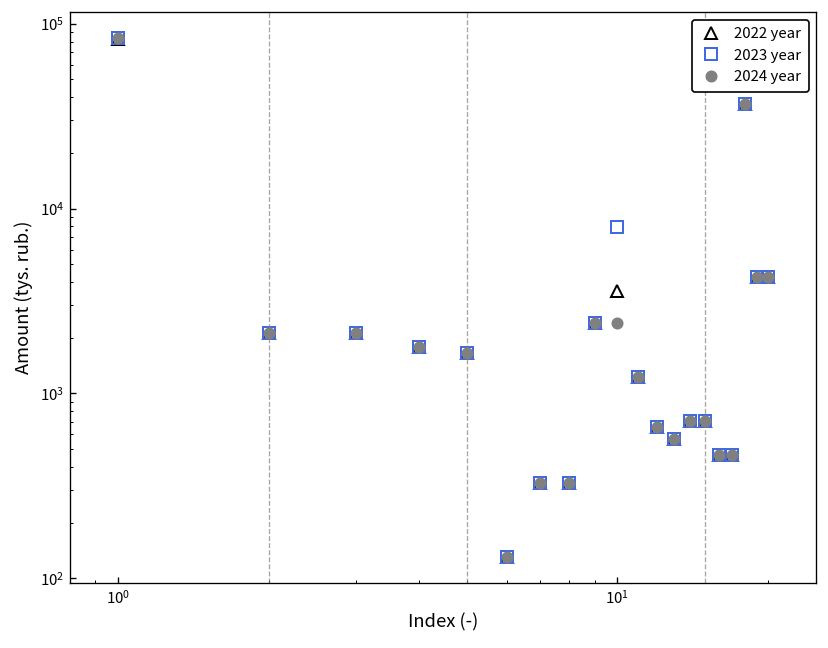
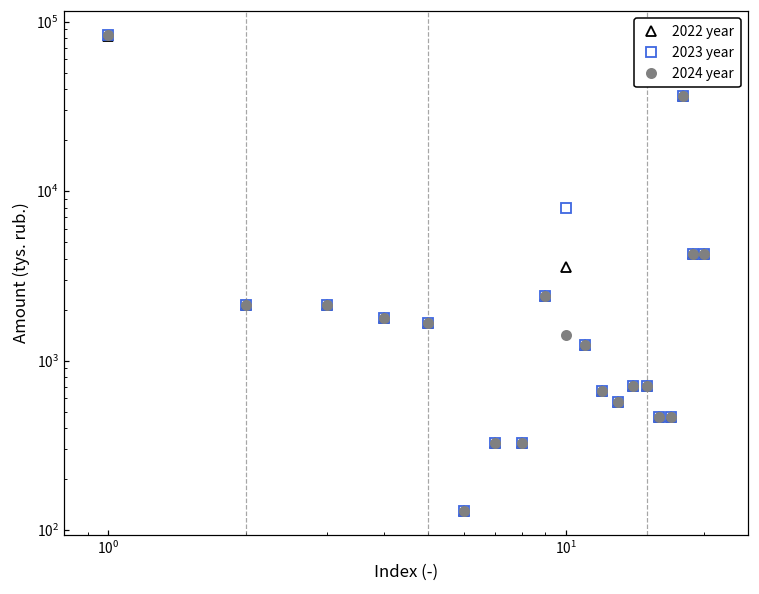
  {
    "2022 year": {
      "10^1": 3600
    },
    "2023 year": {
      "10^1": 8000
    },
    "2024 year": {
-     "10^1": 2400
+     "10^1": 1400
    }
  }
